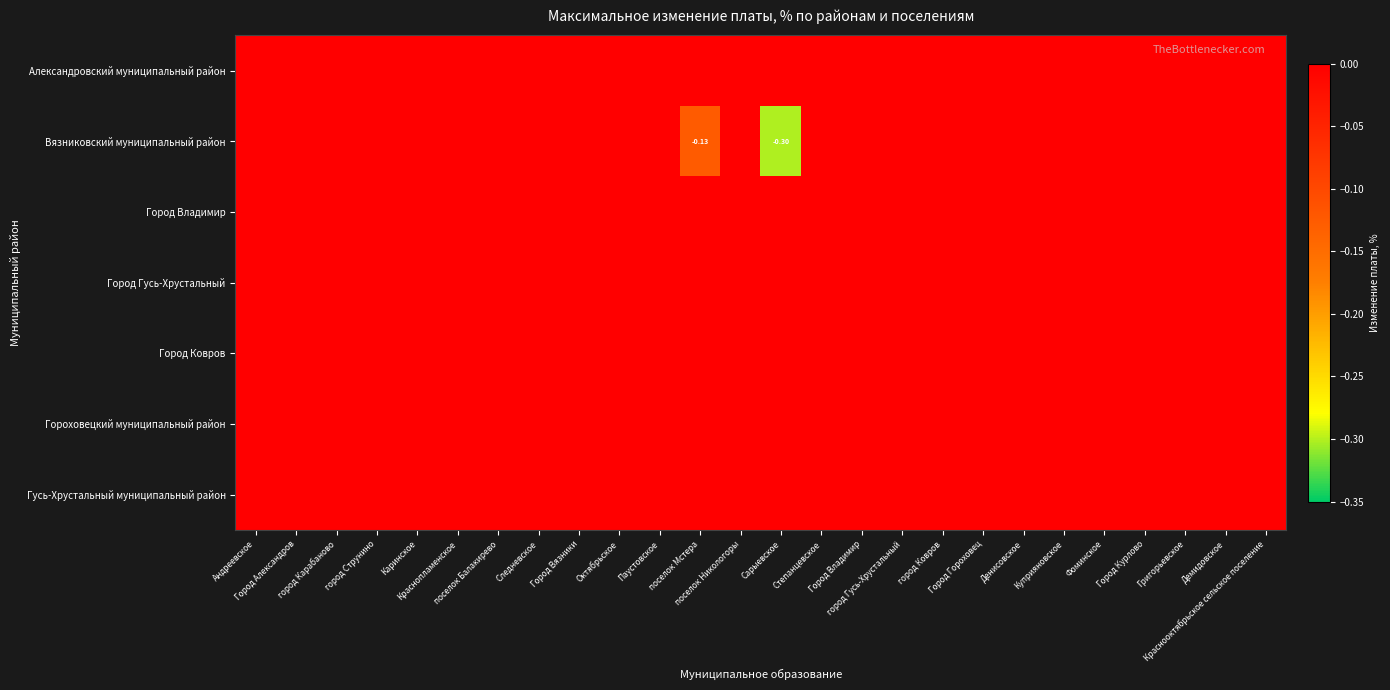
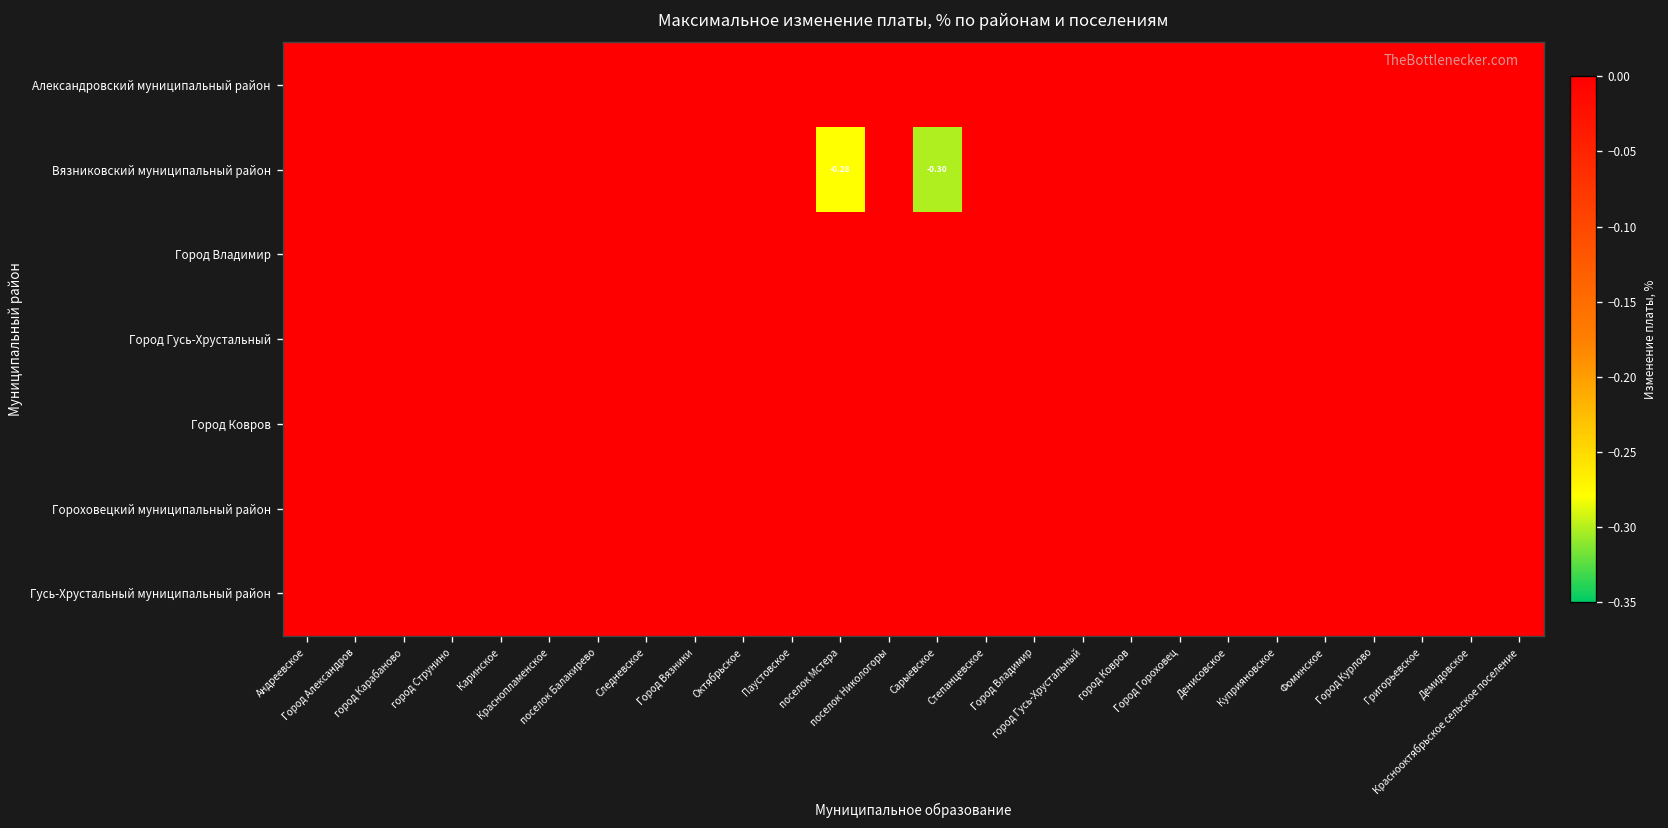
  {
    "Вязниковский муниципальный район": {
-     "поселок Мстера": -0.13,
+     "поселок Мстера": -0.28,
      "Сарыевское": -0.30
    }
  }
